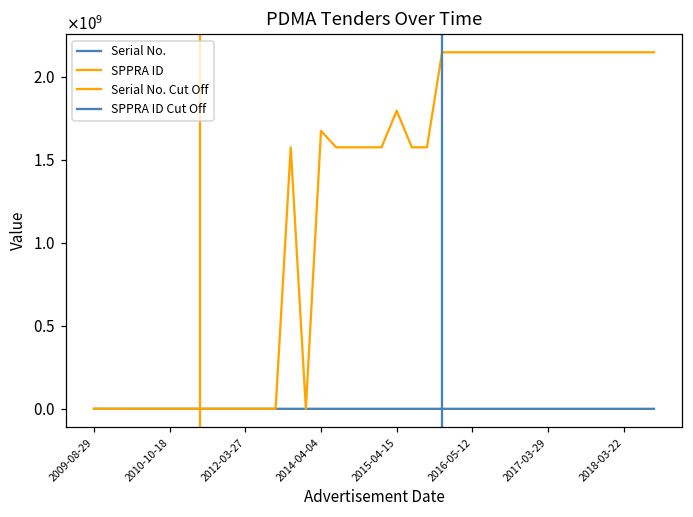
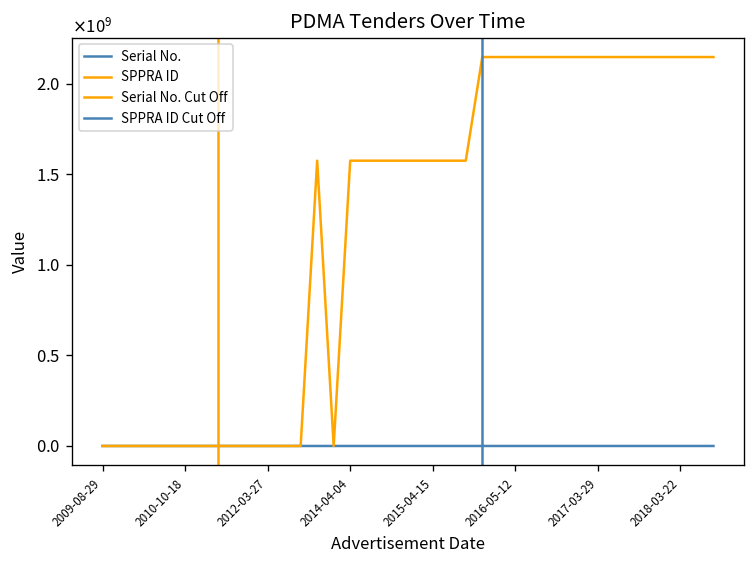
  {
    "Serial No.": {
      "2014-04-04": 0,
      "2015-04-15": 0,
      "2016-05-12": 0,
      "2017-03-29": 0,
      "2018-03-22": 0
    },
    "SPPRA ID": {
-     "2014-04-04": 1670000000,
-     "2015-04-15": 1800000000,
+     "2014-04-04": 1580000000,
+     "2015-04-15": 1580000000,
      "2016-05-12": 2150000000,
      "2017-03-29": 2150000000,
      "2018-03-22": 2150000000
    }
  }
